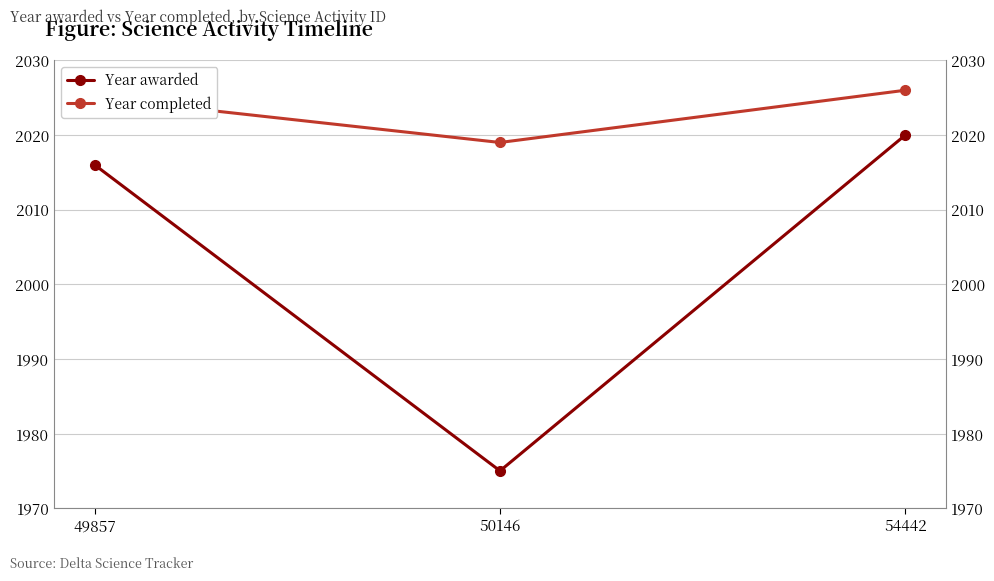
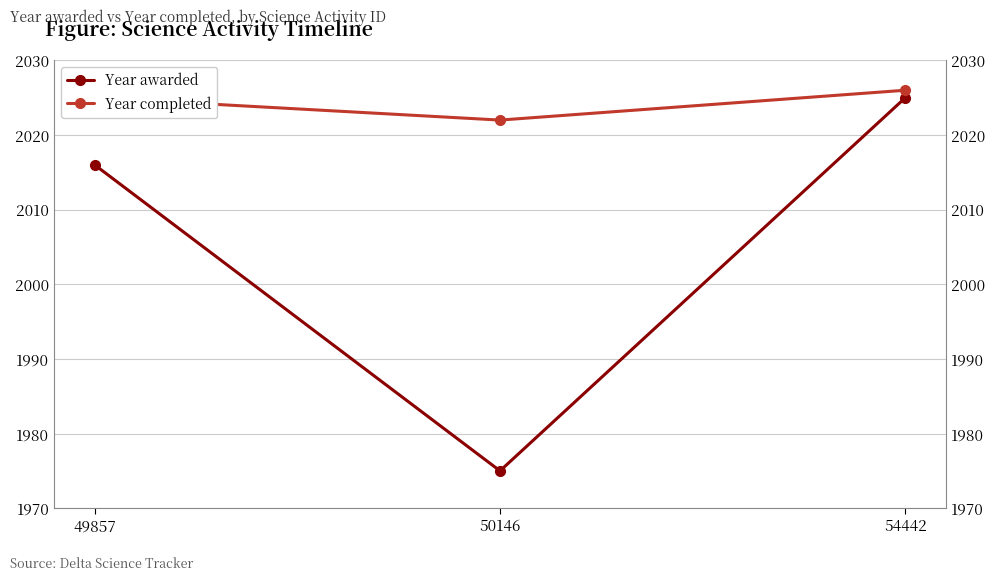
  {
    "Year awarded": {
      "49857": 2016,
      "50146": 1975,
-     "54442": 2020
+     "54442": 2025
    },
    "Year completed": {
-     "50146": 2019,
+     "50146": 2022,
      "54442": 2026
    }
  }
